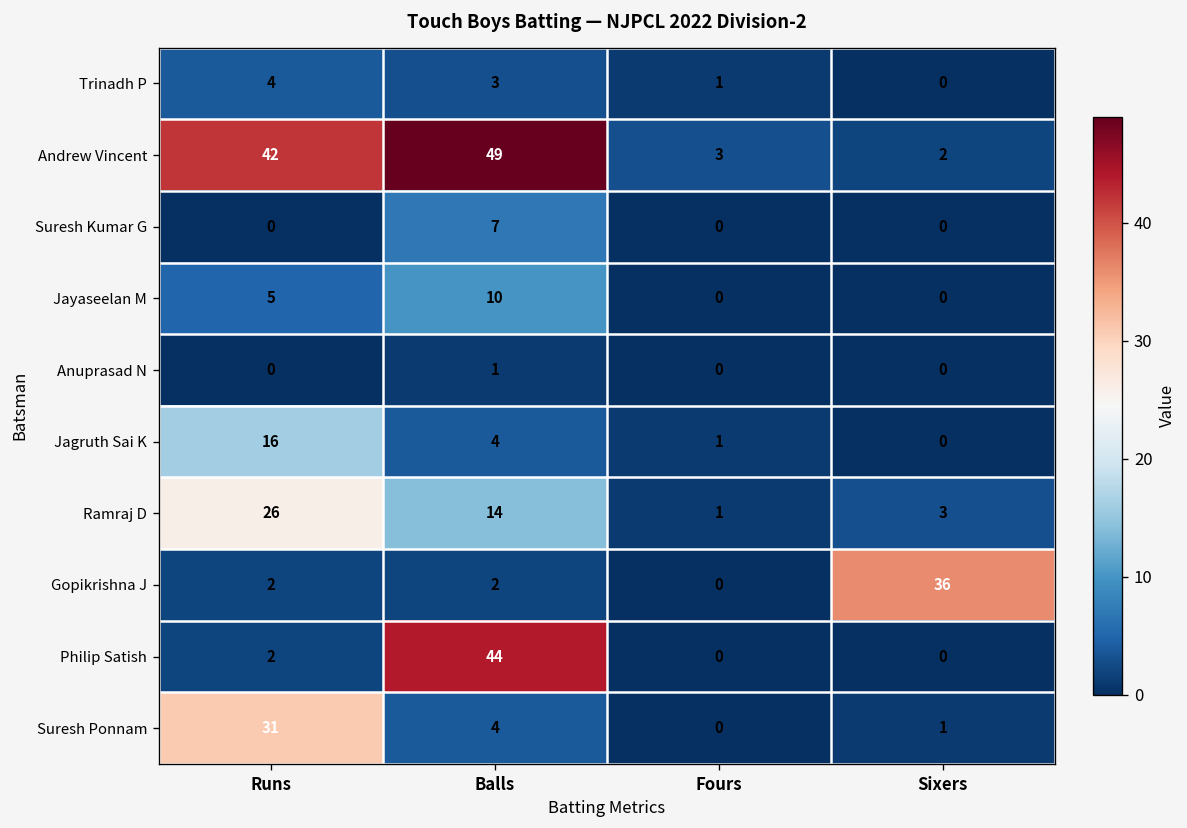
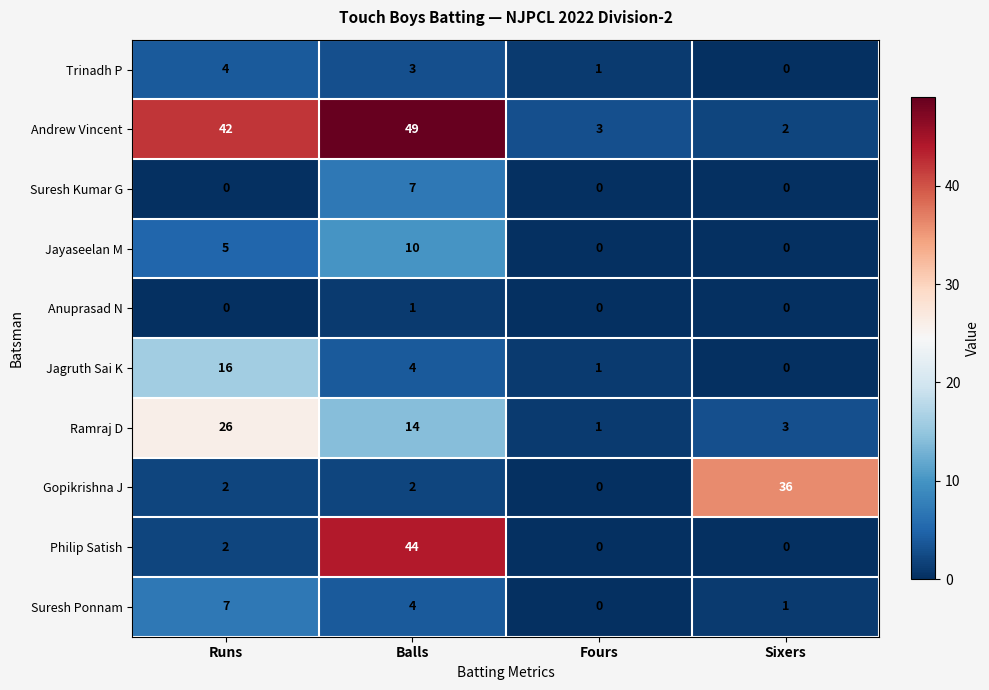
  {
    "Trinadh P": {
      "Runs": 4,
      "Balls": 3,
      "Fours": 1,
      "Sixers": 0
    },
    "Andrew Vincent": {
      "Runs": 42,
      "Balls": 49,
      "Fours": 3,
      "Sixers": 2
    },
    "Suresh Kumar G": {
      "Runs": 0,
      "Balls": 7,
      "Fours": 0,
      "Sixers": 0
    },
    "Jayaseelan M": {
      "Runs": 5,
      "Balls": 10,
      "Fours": 0,
      "Sixers": 0
    },
    "Anuprasad N": {
      "Runs": 0,
      "Balls": 1,
      "Fours": 0,
      "Sixers": 0
    },
    "Jagruth Sai K": {
      "Runs": 16,
      "Balls": 4,
      "Fours": 1,
      "Sixers": 0
    },
    "Ramraj D": {
      "Runs": 26,
      "Balls": 14,
      "Fours": 1,
      "Sixers": 3
    },
    "Gopikrishna J": {
      "Runs": 2,
      "Balls": 2,
      "Fours": 0,
      "Sixers": 36
    },
    "Philip Satish": {
      "Runs": 2,
      "Balls": 44,
      "Fours": 0,
      "Sixers": 0
    },
    "Suresh Ponnam": {
-     "Runs": 31,
+     "Runs": 7,
      "Balls": 4,
      "Fours": 0,
      "Sixers": 1
    }
  }
